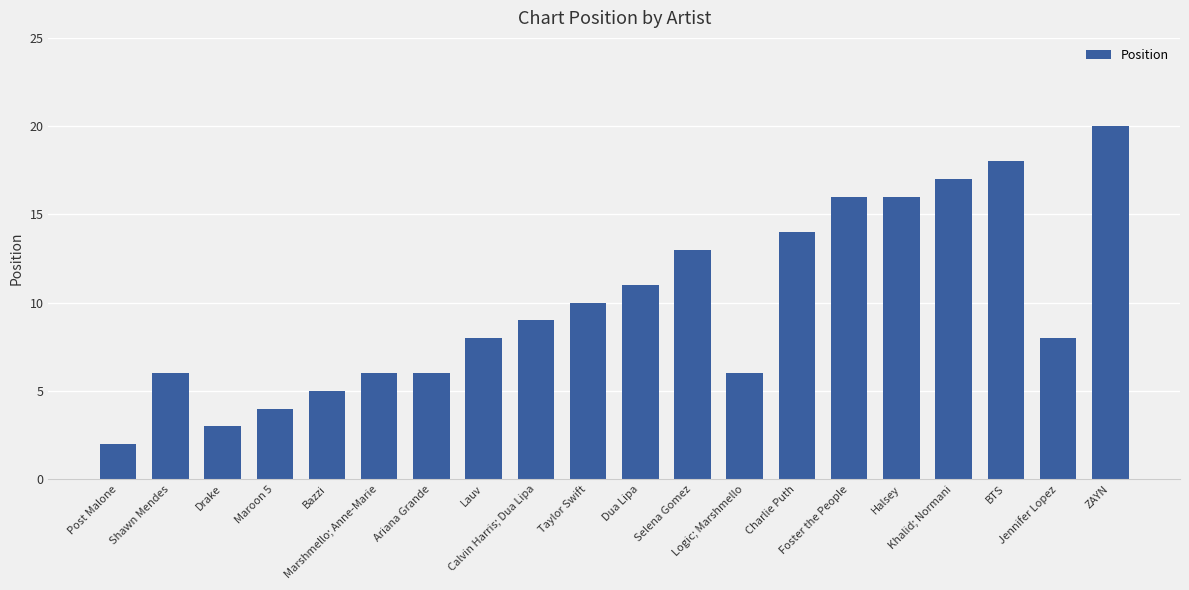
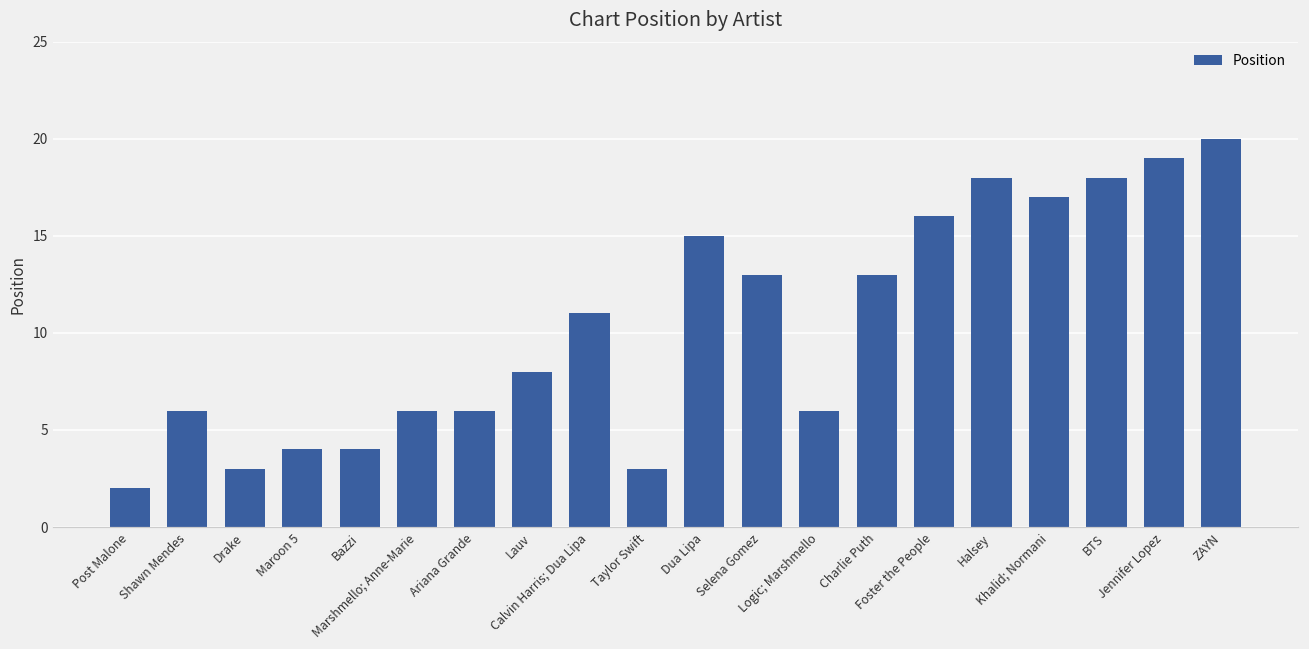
  {
    "Post Malone": 2,
    "Shawn Mendes": 6,
    "Drake": 3,
    "Maroon 5": 4,
-   "Bazzi": 5,
+   "Bazzi": 4,
    "Marshmello; Anne-Marie": 6,
    "Ariana Grande": 6,
    "Lauv": 8,
-   "Calvin Harris; Dua Lipa": 9,
-   "Taylor Swift": 10,
-   "Dua Lipa": 11,
+   "Calvin Harris; Dua Lipa": 11,
+   "Taylor Swift": 3,
+   "Dua Lipa": 15,
    "Selena Gomez": 13,
    "Logic; Marshmello": 6,
-   "Charlie Puth": 14,
+   "Charlie Puth": 13,
    "Foster the People": 16,
-   "Halsey": 16,
+   "Halsey": 18,
    "Khalid; Normani": 17,
    "BTS": 18,
-   "Jennifer Lopez": 8,
+   "Jennifer Lopez": 19,
    "ZAYN": 20
  }
